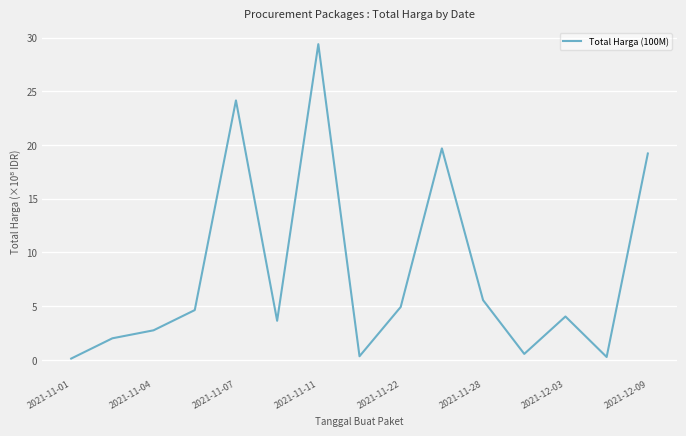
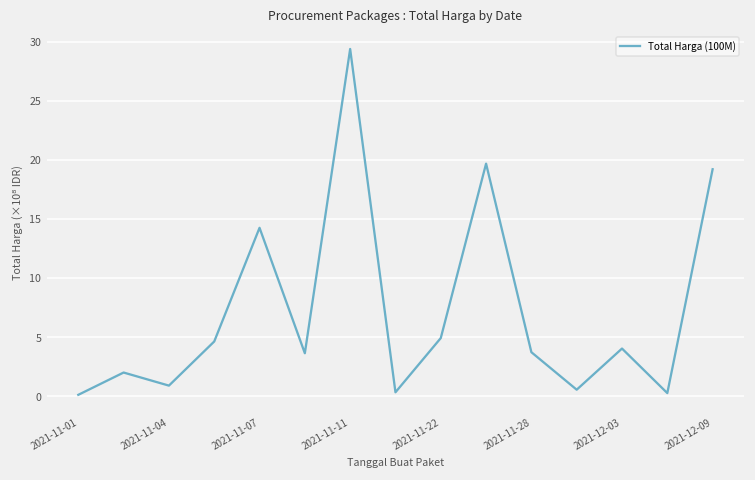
  {
    "2021-11-01": 0.1,
-   "2021-11-04": 2.8,
-   "2021-11-07": 24.2,
+   "2021-11-04": 0.9,
+   "2021-11-07": 14.3,
    "2021-11-11": 29.4,
    "2021-11-22": 4.9,
-   "2021-11-28": 5.6,
+   "2021-11-28": 3.7,
    "2021-12-03": 4.0,
    "2021-12-09": 19.2
  }
